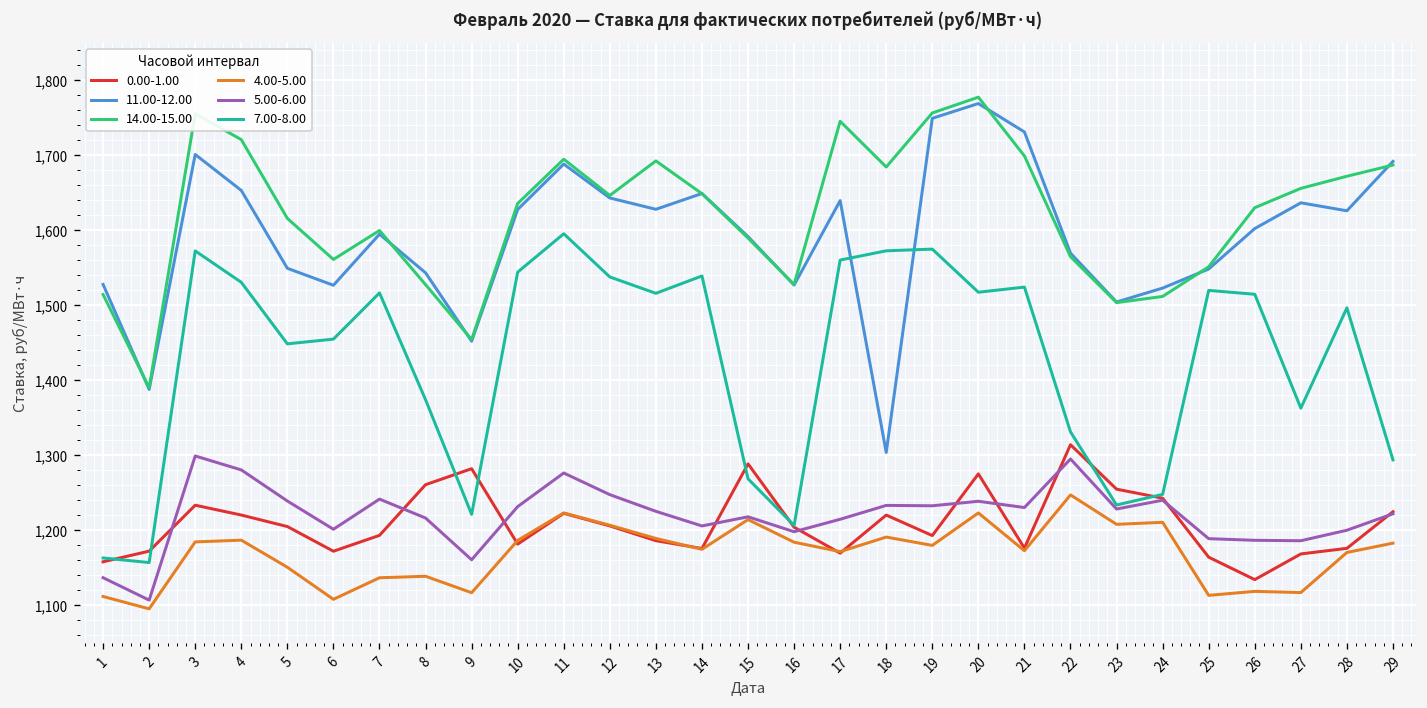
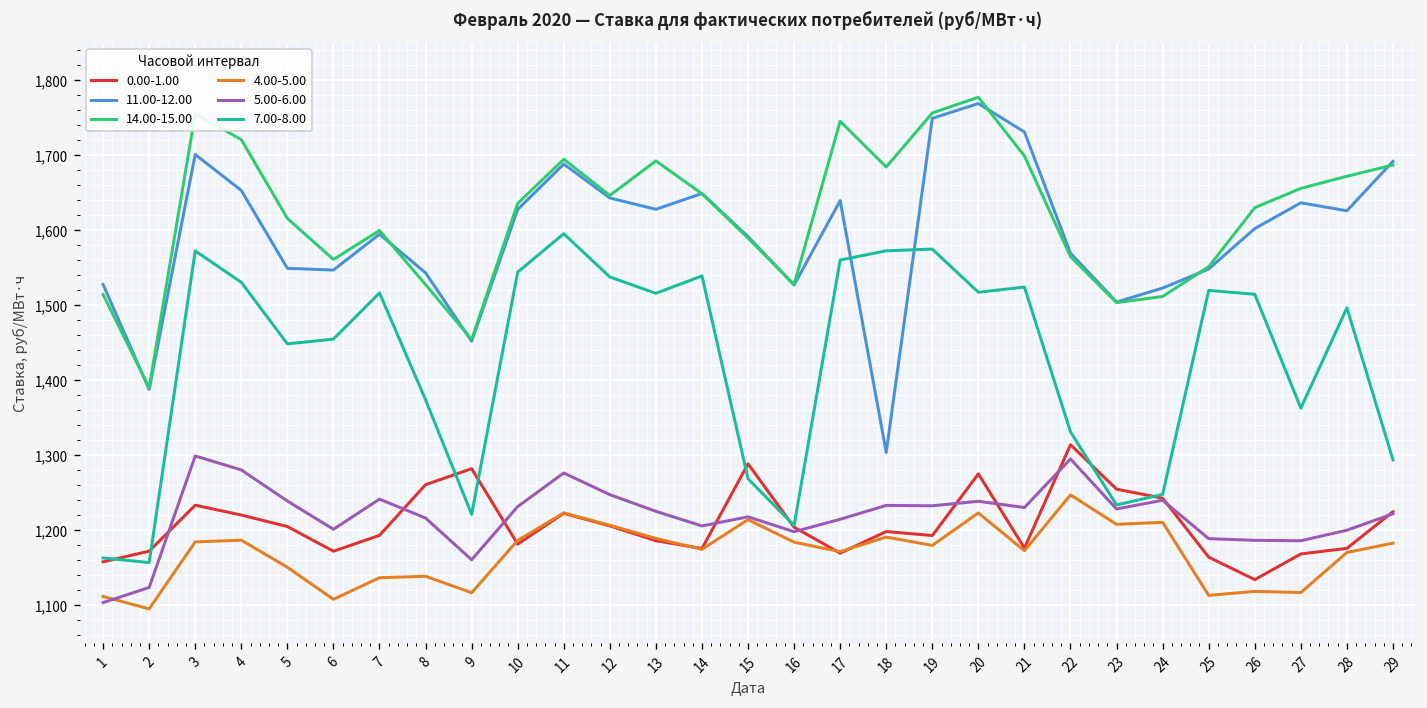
  {
    "0.00-1.00": {
      "1": "1,160",
      "2": "1,170",
      "3": "1,230",
      "4": "1,220",
      "5": "1,210",
      "6": "1,170",
      "7": "1,190",
      "8": "1,260",
      "9": "1,280",
      "10": "1,180",
      "15": "1,290",
-     "18": "1,220",
+     "18": "1,200",
      "19": "1,190",
      "20": "1,280",
      "22": "1,310",
      "23": "1,260",
      "25": "1,160",
      "26": "1,130",
      "27": "1,170",
      "28": "1,180"
    },
    "11.00-12.00": {
      "1": "1,530",
      "3": "1,700",
      "4": "1,650",
      "5": "1,550",
-     "6": "1,530",
+     "6": "1,550",
      "7": "1,590",
      "8": "1,540",
      "10": "1,630",
      "11": "1,690",
      "13": "1,630",
      "17": "1,640",
      "18": "1,300",
      "19": "1,750",
      "20": "1,770",
      "21": "1,730",
      "22": "1,570",
      "24": "1,520",
      "26": "1,600",
      "27": "1,640",
      "28": "1,630",
      "29": "1,690"
    },
    "4.00-5.00": {
      "1": "1,110",
      "2": "1,100",
      "3": "1,180",
      "4": "1,190",
      "5": "1,150",
      "6": "1,110",
      "7": "1,140",
      "8": "1,140",
      "9": "1,120",
      "10": "1,190",
      "16": "1,180",
      "18": "1,190",
      "19": "1,180",
      "20": "1,220",
      "22": "1,250",
      "23": "1,210",
      "24": "1,210",
      "25": "1,110",
      "26": "1,120",
      "27": "1,120",
      "28": "1,170",
      "29": "1,180"
    },
    "5.00-6.00": {
-     "1": "1,140",
-     "2": "1,110",
+     "1": "1,100",
+     "2": "1,120",
      "3": "1,300",
      "4": "1,280",
      "5": "1,240",
      "6": "1,200",
      "7": "1,240",
      "8": "1,220",
      "9": "1,160",
      "10": "1,230",
      "11": "1,280",
      "12": "1,250",
      "13": "1,230",
      "14": "1,210",
      "16": "1,200",
      "17": "1,210",
      "18": "1,230",
      "19": "1,230",
      "20": "1,240",
      "21": "1,230",
      "22": "1,300",
      "23": "1,230",
      "25": "1,190",
      "26": "1,190",
      "27": "1,190",
      "28": "1,200"
    }
  }
